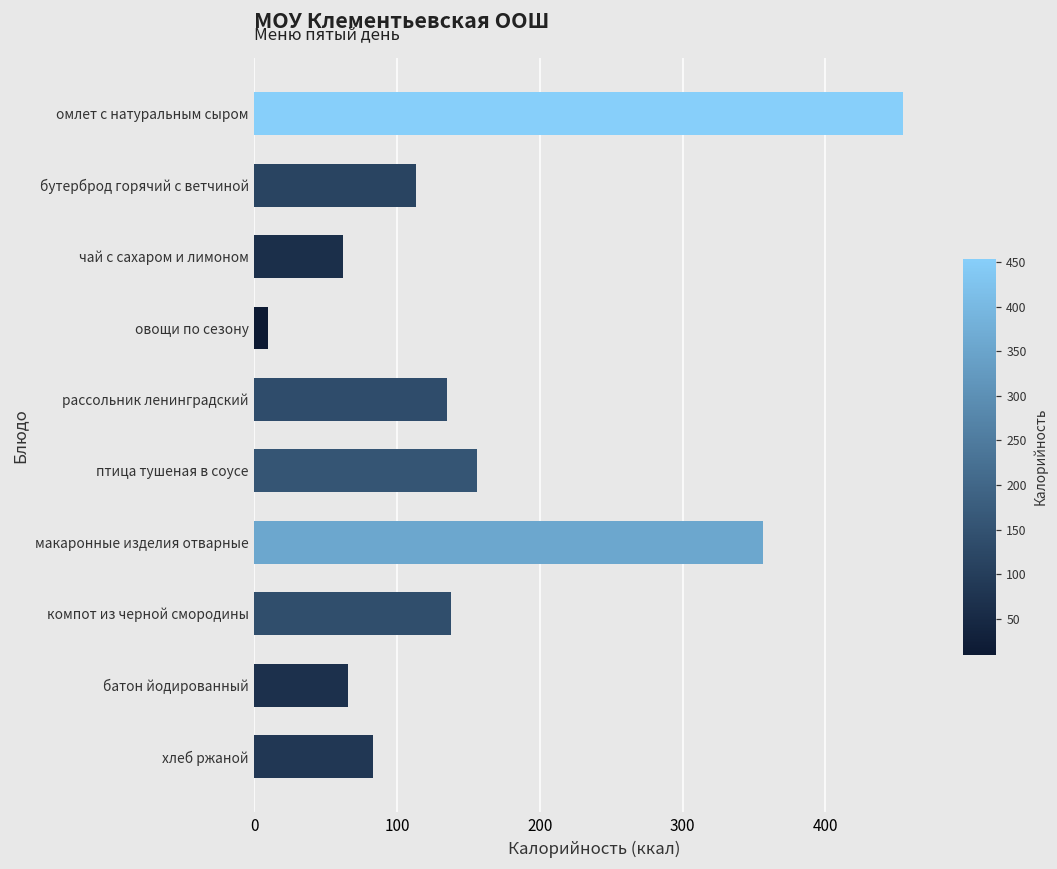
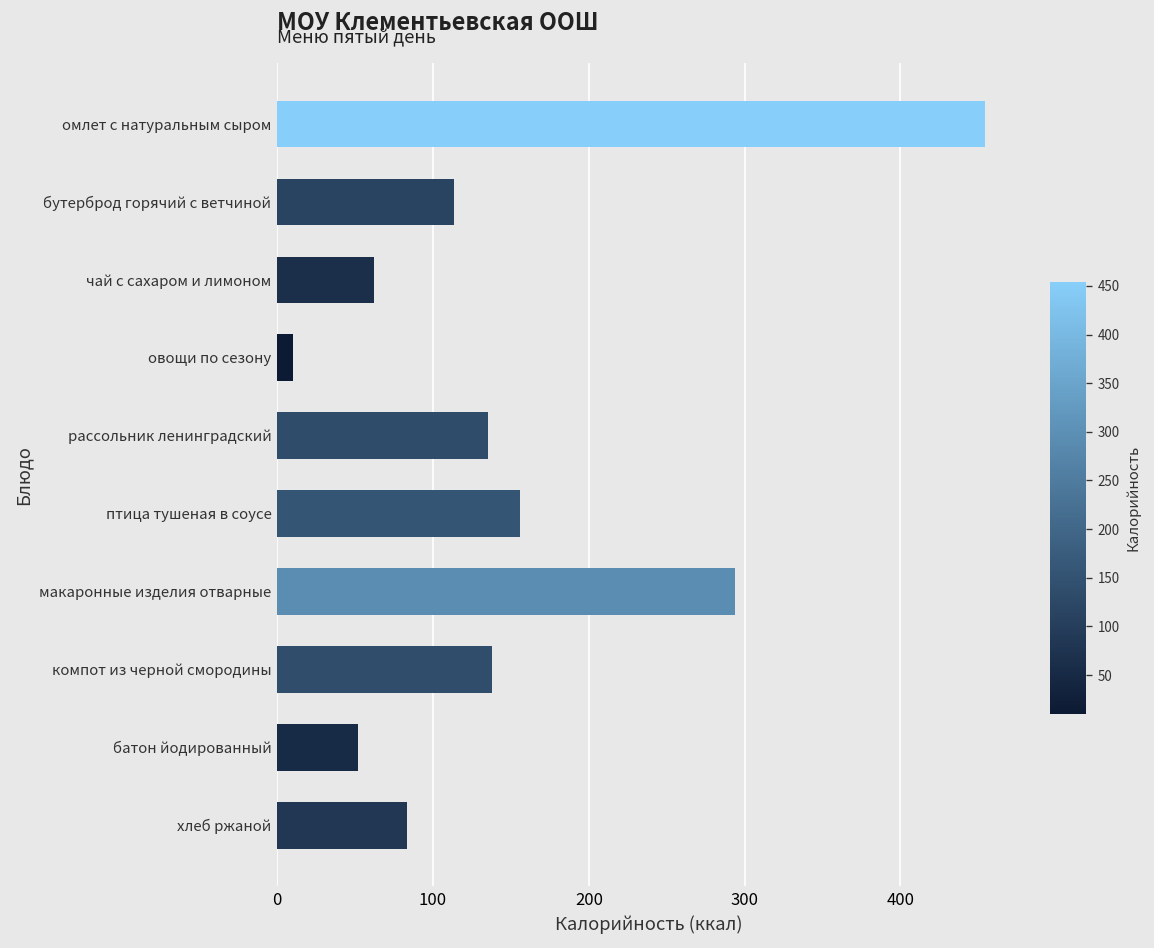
  {
    "омлет с натуральным сыром": 454,
    "бутерброд горячий с ветчиной": 113,
    "чай с сахаром и лимоном": 62,
    "овощи по сезону": 10,
    "рассольник ленинградский": 135,
    "птица тушеная в соусе": 156,
-   "макаронные изделия отварные": 356,
+   "макаронные изделия отварные": 294,
    "компот из черной смородины": 138,
-   "батон йодированный": 66,
+   "батон йодированный": 52,
    "хлеб ржаной": 83
  }
